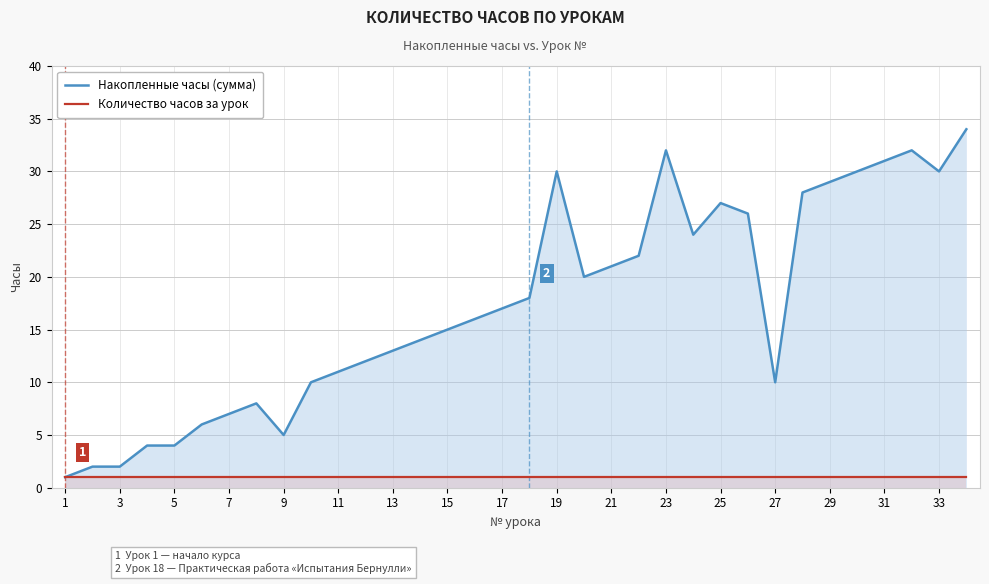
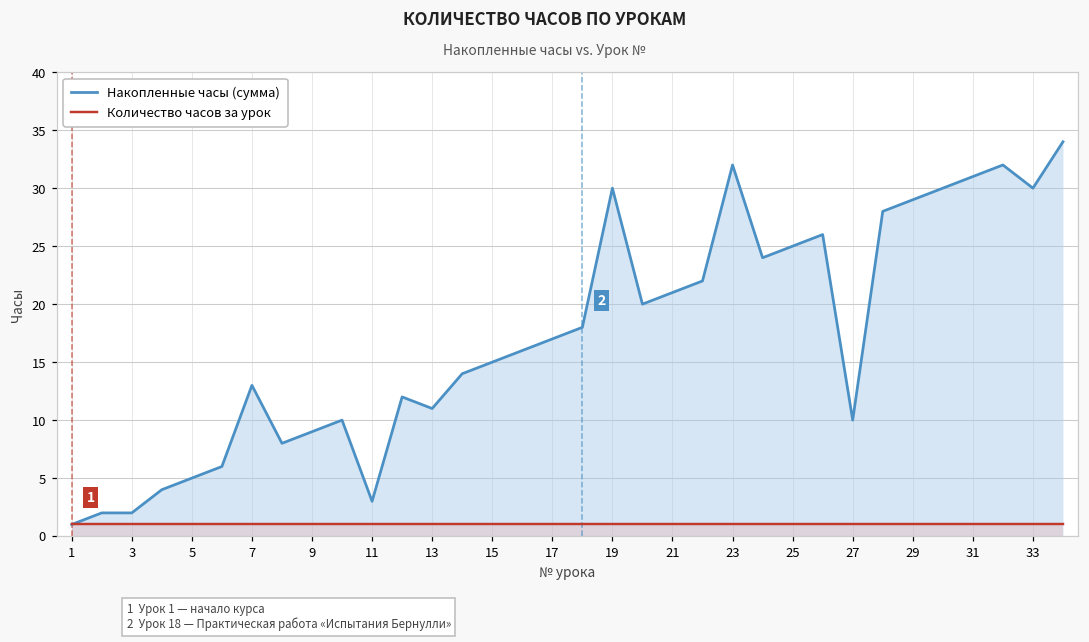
  {
    "Накопленные часы (сумма)": {
      "3": 2,
-     "5": 4,
-     "7": 7,
-     "9": 5,
-     "11": 11,
-     "13": 13,
+     "5": 5,
+     "7": 13,
+     "9": 9,
+     "11": 3,
+     "13": 11,
      "15": 15,
      "17": 17,
      "19": 30,
      "21": 21,
      "23": 32,
-     "25": 27,
+     "25": 25,
      "27": 10,
      "29": 29,
      "31": 31,
      "33": 30
    },
    "Количество часов за урок": {
      "3": 1,
      "5": 1,
      "7": 1,
      "9": 1,
      "11": 1,
      "13": 1,
      "15": 1,
      "17": 1,
      "19": 1,
      "21": 1,
      "23": 1,
      "25": 1,
      "27": 1,
      "29": 1,
      "31": 1,
      "33": 1
    }
  }
